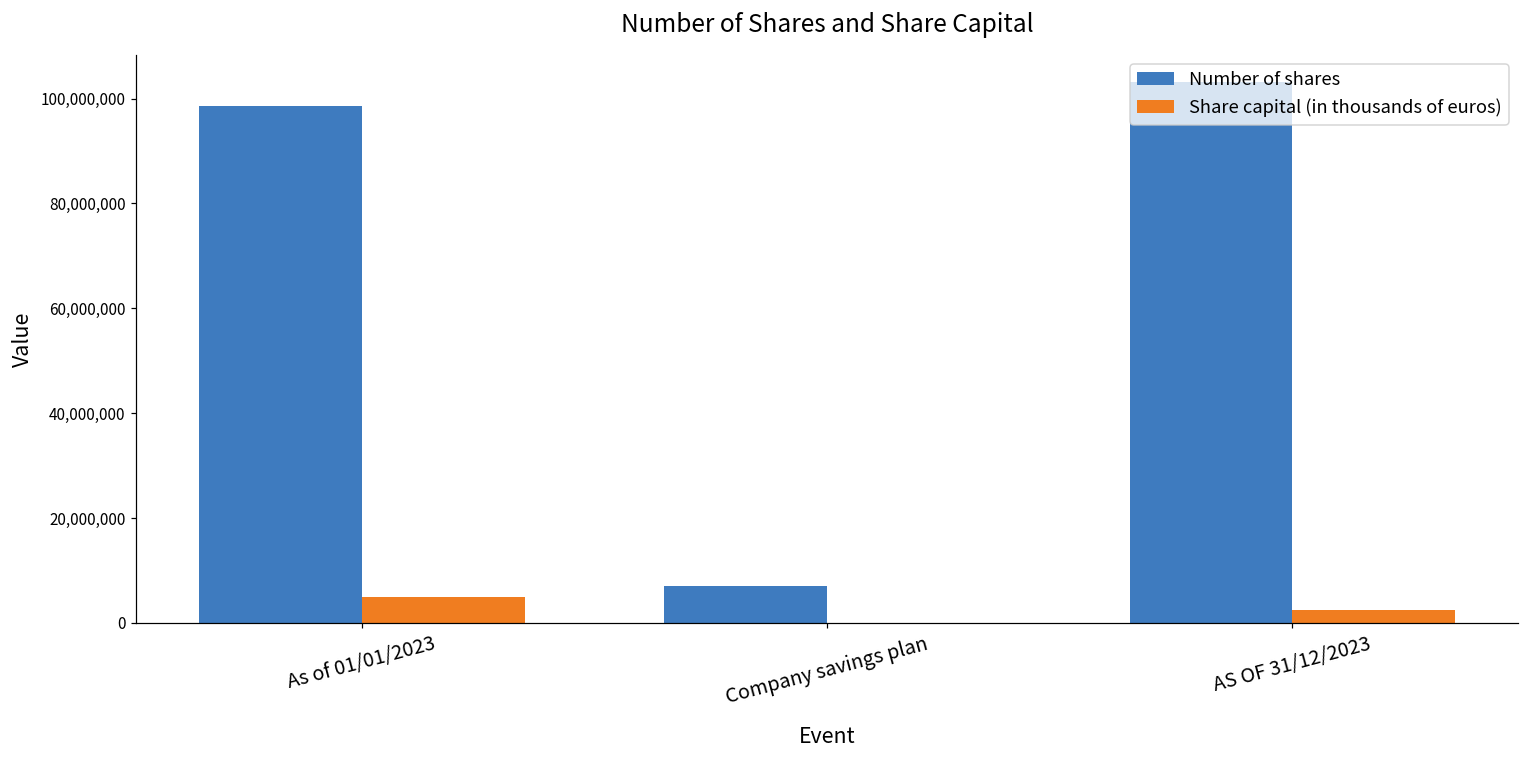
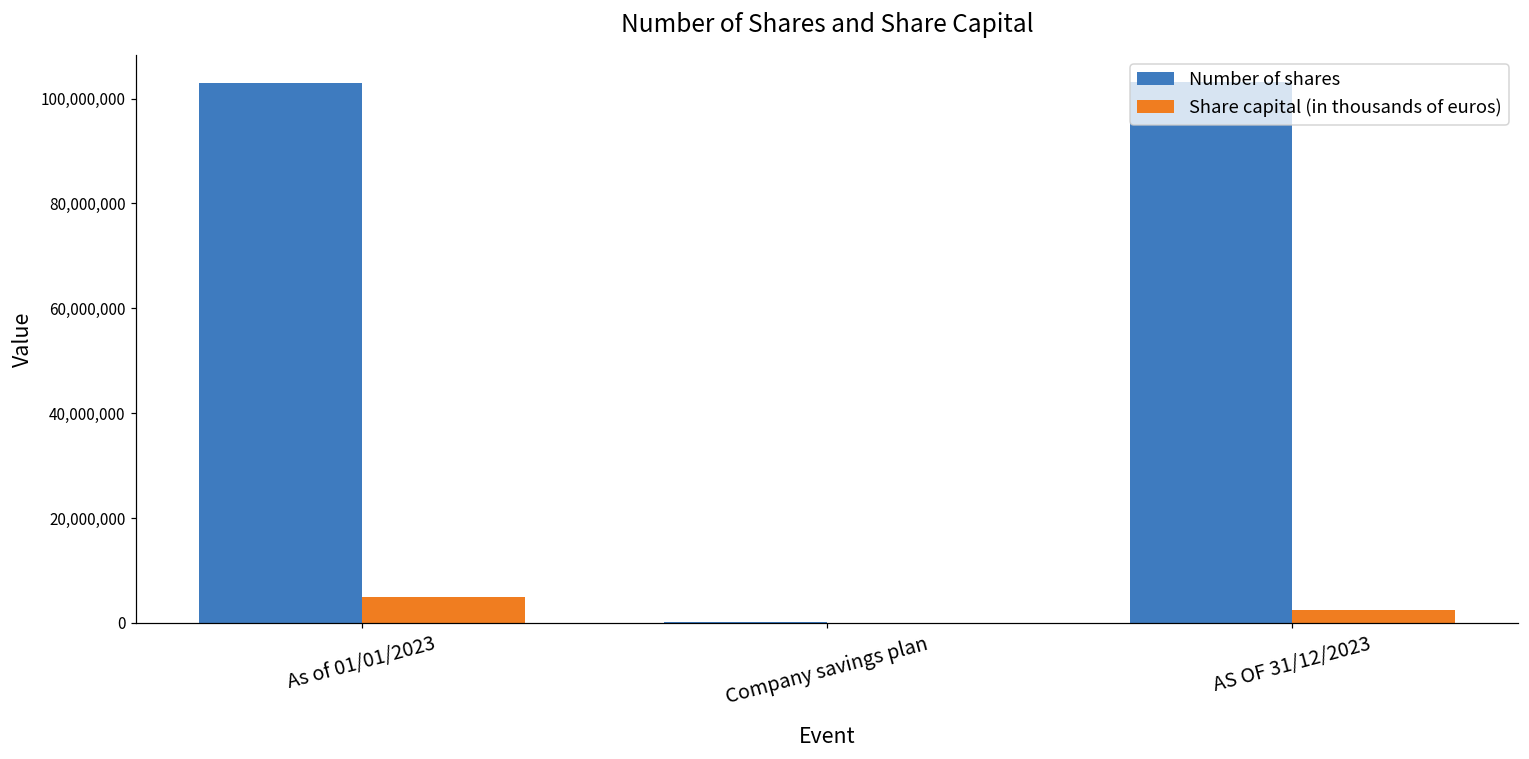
  {
    "Number of shares": {
-     "As of 01/01/2023": "99,000,000",
-     "Company savings plan": "7,000,000"
+     "As of 01/01/2023": "103,000,000",
+     "Company savings plan": "0"
    },
    "Share capital (in thousands of euros)": {
      "As of 01/01/2023": "5,000,000",
      "AS OF 31/12/2023": "2,000,000"
    }
  }
